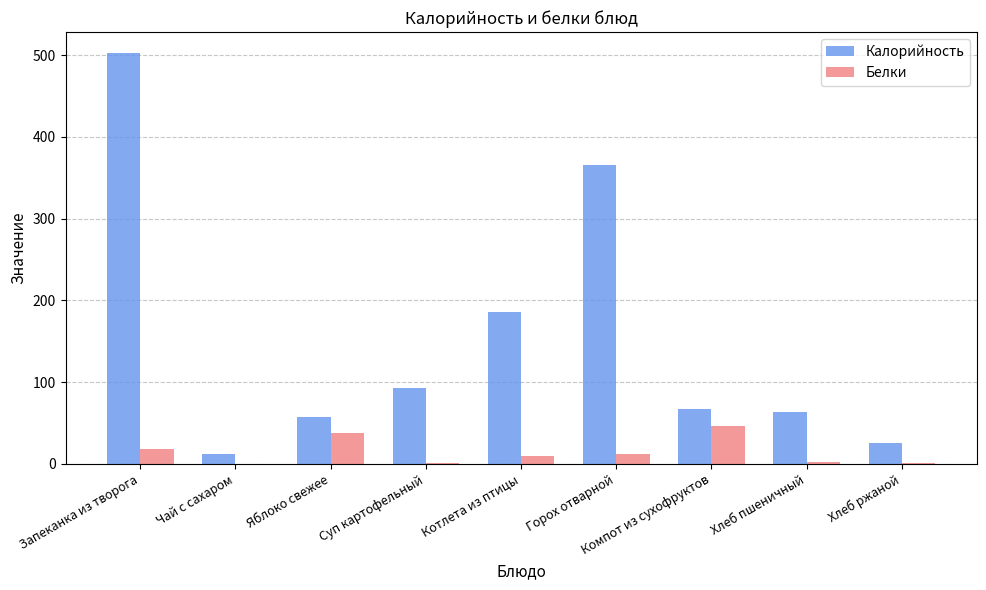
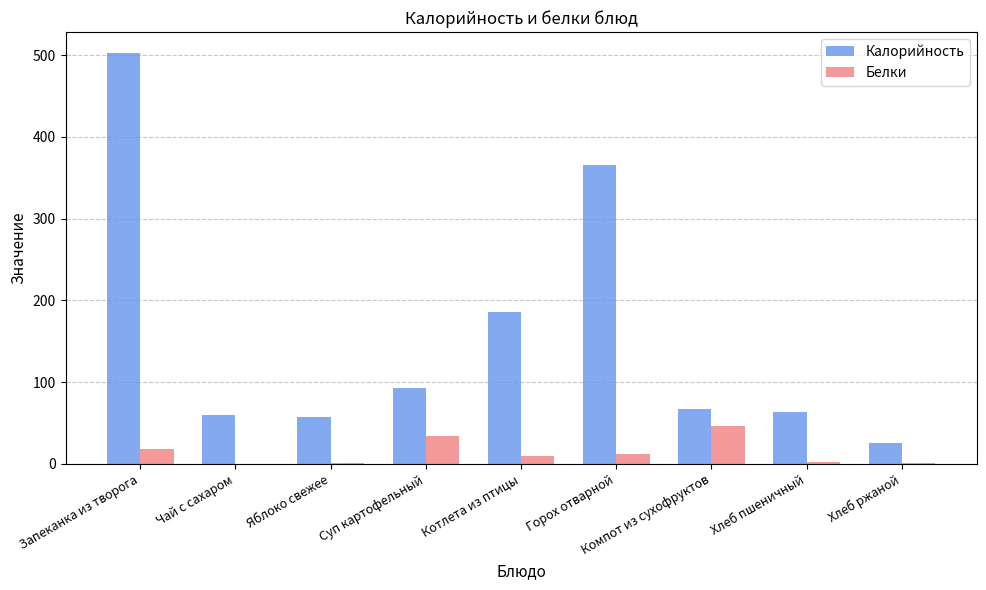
  {
    "Калорийность": {
      "Запеканка из творога": 500,
-     "Чай с сахаром": 10,
+     "Чай с сахаром": 60,
      "Яблоко свежее": 60,
      "Суп картофельный": 90,
      "Котлета из птицы": 190,
      "Горох отварной": 370,
      "Компот из сухофруктов": 70,
      "Хлеб пшеничный": 60,
      "Хлеб ржаной": 30
    },
    "Белки": {
      "Запеканка из творога": 20,
-     "Яблоко свежее": 40,
-     "Суп картофельный": 0,
+     "Яблоко свежее": 0,
+     "Суп картофельный": 30,
      "Котлета из птицы": 10,
      "Горох отварной": 10,
      "Компот из сухофруктов": 50
    }
  }
